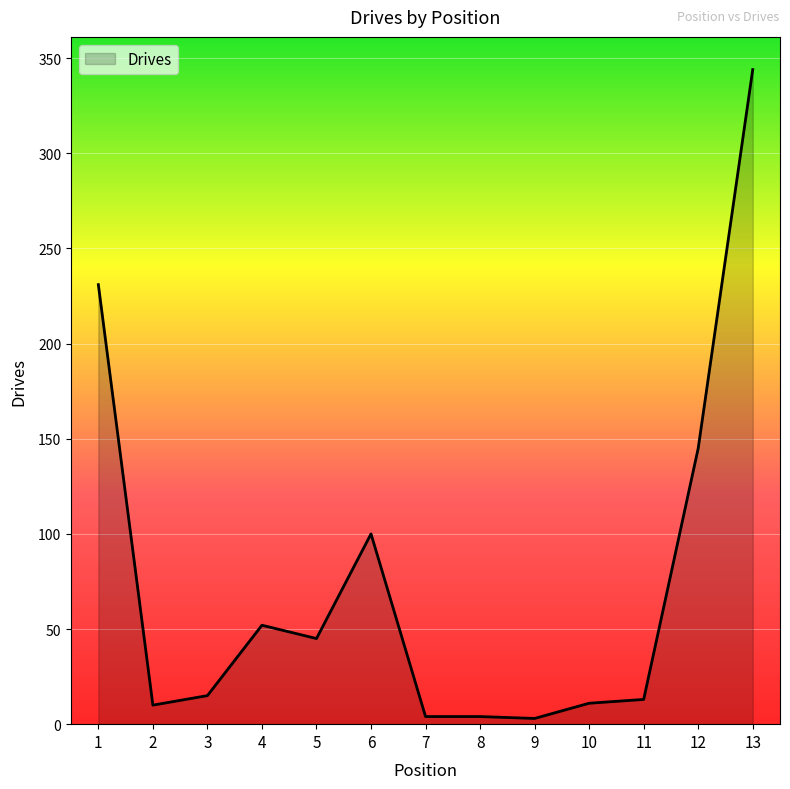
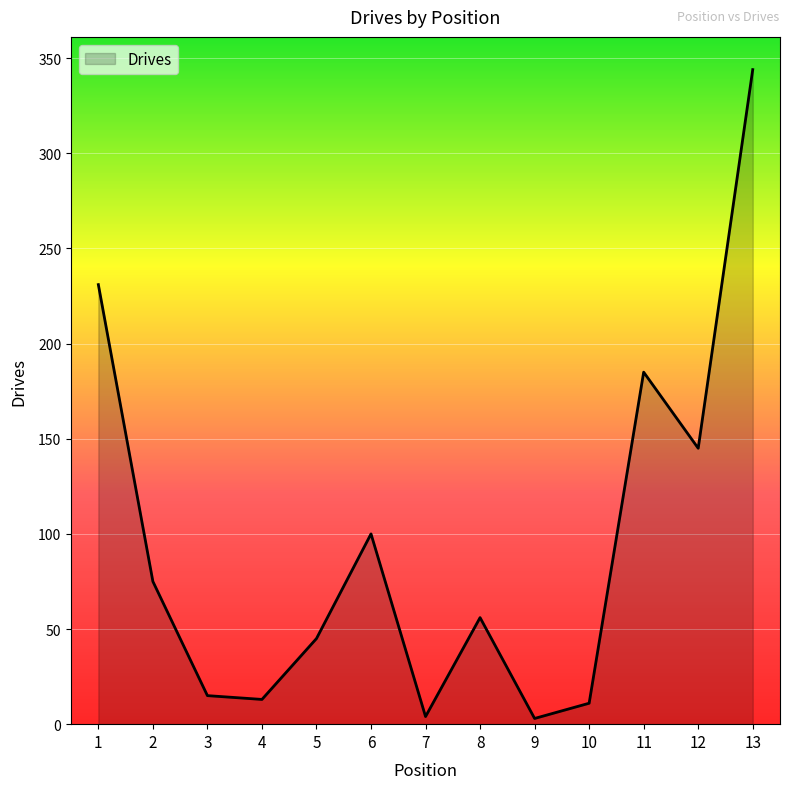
  {
    "1": 231,
-   "2": 10,
+   "2": 75,
    "3": 15,
-   "4": 52,
+   "4": 13,
    "5": 45,
    "6": 100,
    "7": 4,
-   "8": 4,
+   "8": 56,
    "9": 3,
    "10": 11,
-   "11": 13,
+   "11": 185,
    "12": 145,
    "13": 344
  }
